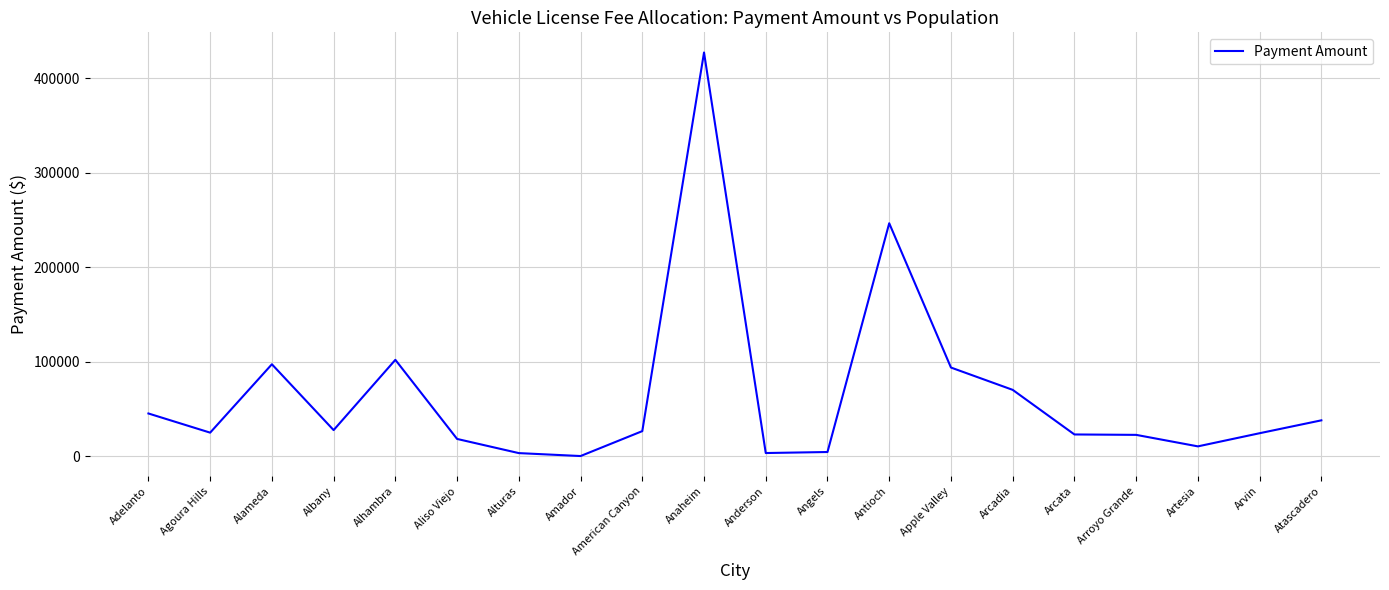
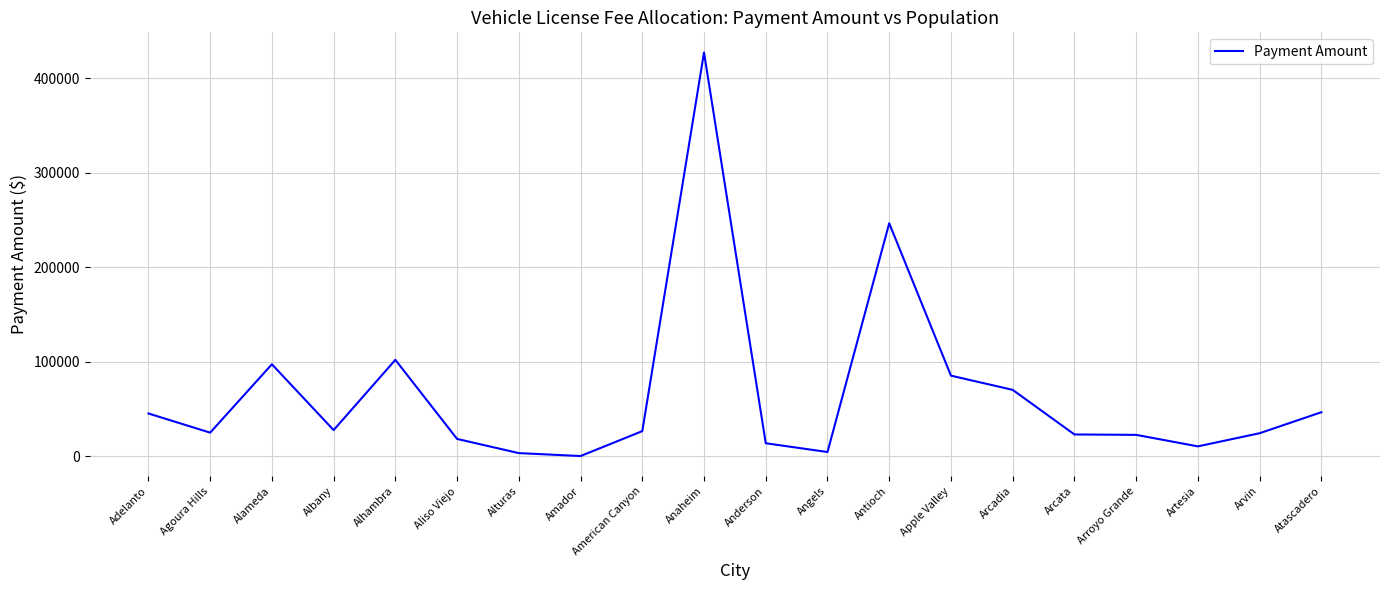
  {
    "Adelanto": 50000,
    "Agoura Hills": 20000,
    "Alameda": 100000,
    "Albany": 30000,
    "Alhambra": 100000,
    "Aliso Viejo": 20000,
    "Alturas": 0,
    "Amador": 0,
    "American Canyon": 30000,
    "Anaheim": 430000,
-   "Anderson": 0,
+   "Anderson": 10000,
    "Angels": 0,
    "Antioch": 250000,
-   "Apple Valley": 94000,
+   "Apple Valley": 85000,
    "Arcadia": 70000,
    "Arcata": 20000,
    "Arroyo Grande": 20000,
    "Artesia": 10000,
    "Arvin": 20000,
-   "Atascadero": 40000
+   "Atascadero": 50000
  }
